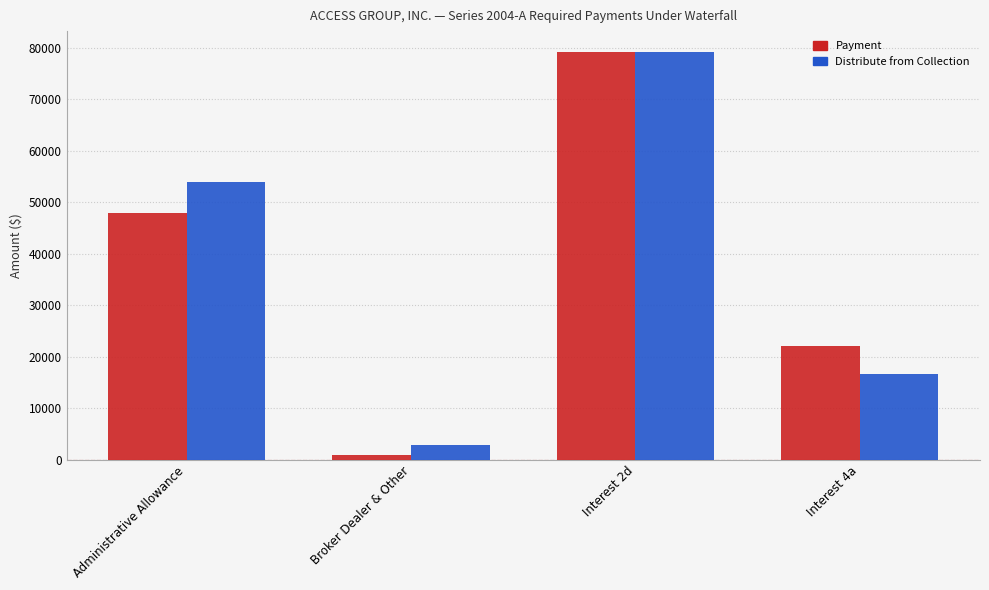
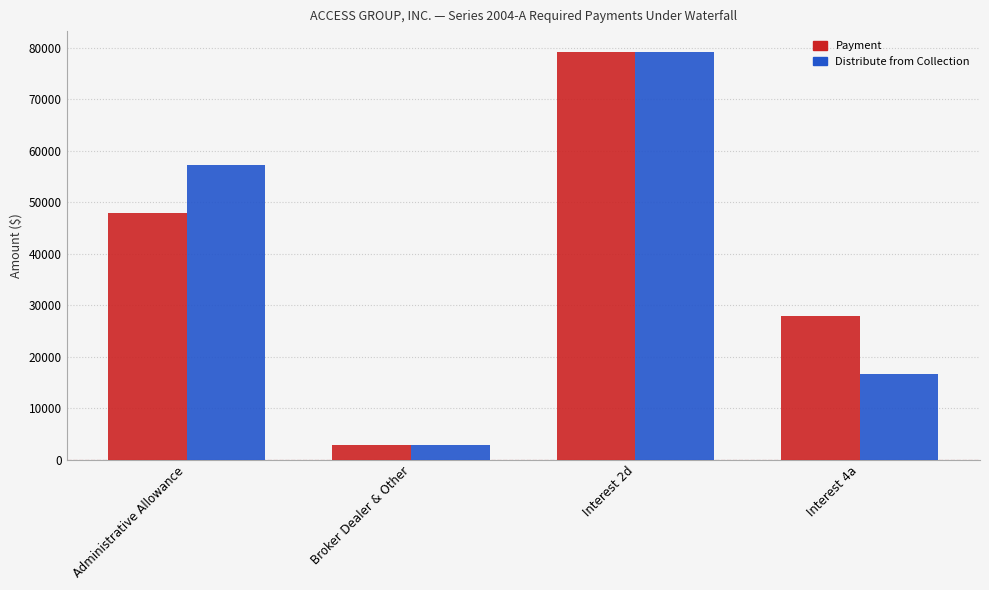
  {
    "Payment": {
      "Administrative Allowance": 48000,
-     "Broker Dealer & Other": 1000,
+     "Broker Dealer & Other": 3000,
      "Interest 2d": 79000,
-     "Interest 4a": 22000
+     "Interest 4a": 28000
    },
    "Distribute from Collection": {
-     "Administrative Allowance": 54000,
+     "Administrative Allowance": 57000,
      "Broker Dealer & Other": 3000,
      "Interest 2d": 79000,
      "Interest 4a": 17000
    }
  }
